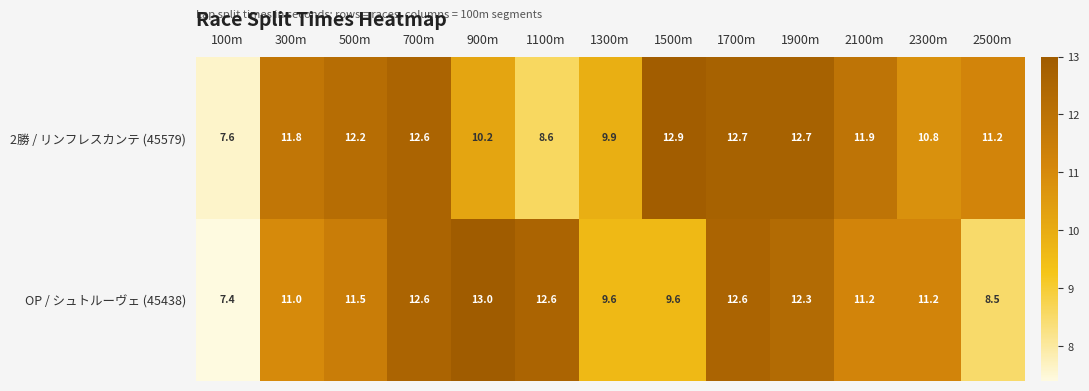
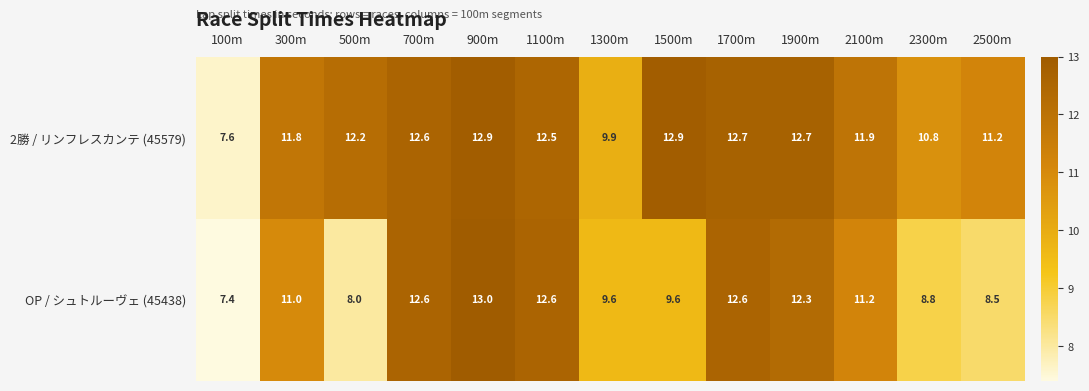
  {
    "2勝 / リンフレスカンテ (45579)": {
      "100m": 7.6,
      "300m": 11.8,
      "500m": 12.2,
      "700m": 12.6,
-     "900m": 10.2,
-     "1100m": 8.6,
+     "900m": 12.9,
+     "1100m": 12.5,
      "1300m": 9.9,
      "1500m": 12.9,
      "1700m": 12.7,
      "1900m": 12.7,
      "2100m": 11.9,
      "2300m": 10.8,
      "2500m": 11.2
    },
    "OP / シュトルーヴェ (45438)": {
      "100m": 7.4,
      "300m": 11.0,
-     "500m": 11.5,
+     "500m": 8.0,
      "700m": 12.6,
      "900m": 13.0,
      "1100m": 12.6,
      "1300m": 9.6,
      "1500m": 9.6,
      "1700m": 12.6,
      "1900m": 12.3,
      "2100m": 11.2,
-     "2300m": 11.2,
+     "2300m": 8.8,
      "2500m": 8.5
    }
  }
